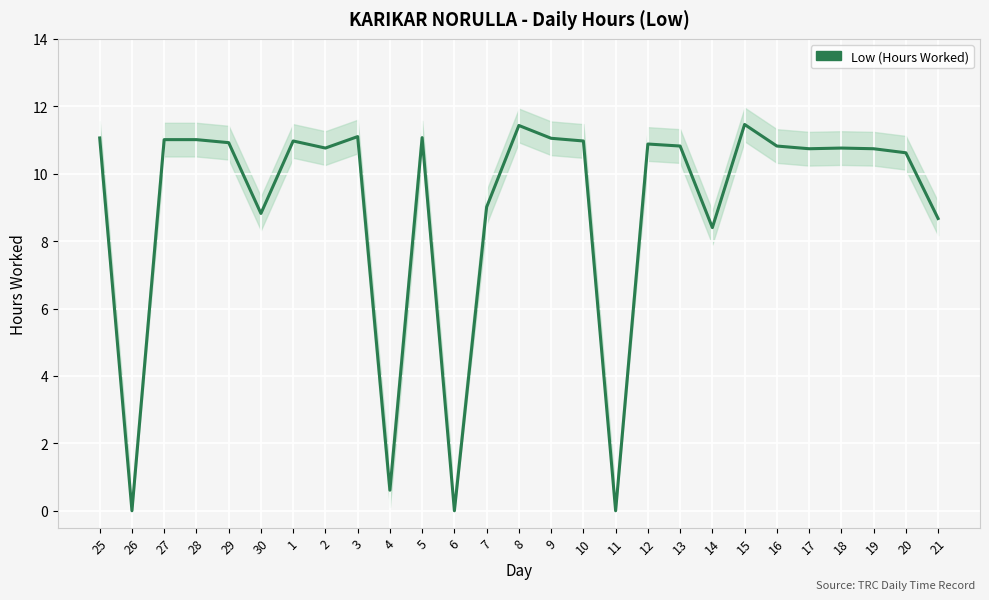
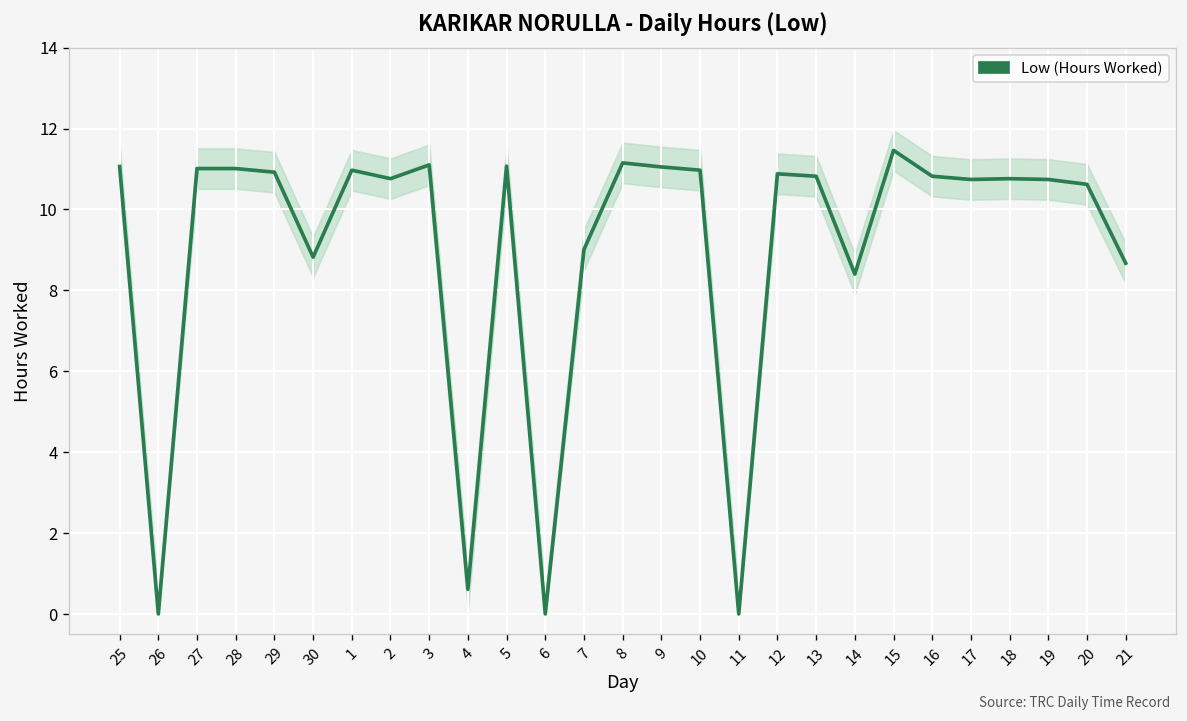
  {
    "Low (Hours Worked)": {
      "25": 11.1,
      "26": 0.0,
      "27": 11.0,
      "28": 11.0,
      "29": 10.9,
      "30": 8.8,
      "1": 11.0,
      "2": 10.8,
      "3": 11.1,
      "4": 0.6,
      "5": 11.1,
      "6": 0.0,
      "7": 9.0,
-     "8": 11.4,
+     "8": 11.2,
      "9": 11.1,
      "10": 11.0,
      "11": 0.0,
      "12": 10.9,
      "13": 10.8,
      "14": 8.4,
      "15": 11.5,
      "16": 10.8,
      "17": 10.7,
      "18": 10.8,
      "19": 10.7,
      "20": 10.6,
      "21": 8.7
    }
  }
